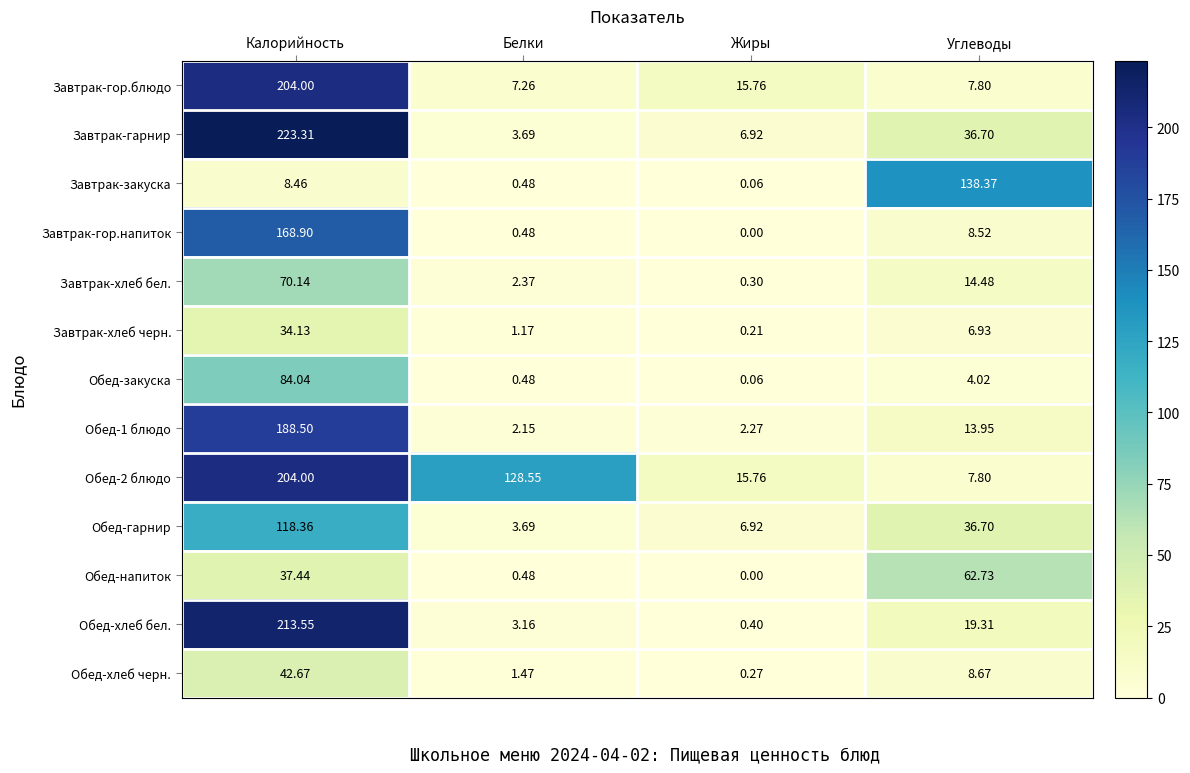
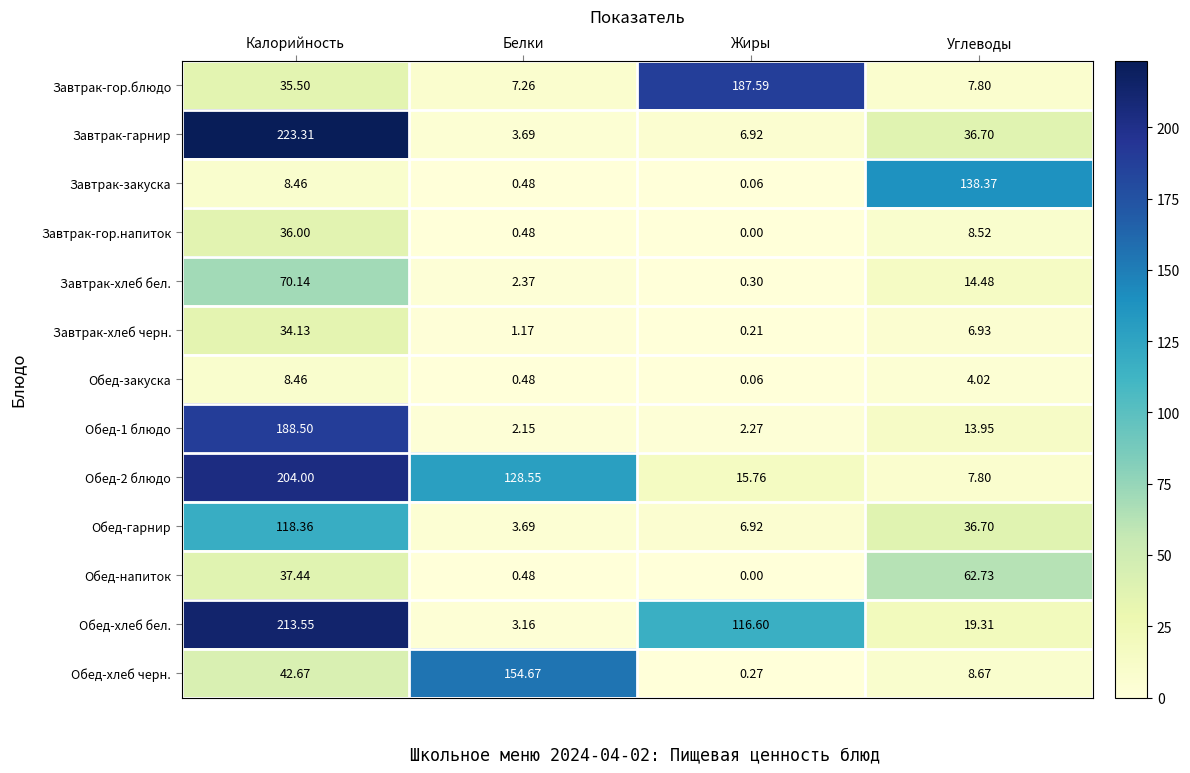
  {
    "Завтрак-гор.блюдо": {
-     "Калорийность": 204.00,
+     "Калорийность": 35.50,
      "Белки": 7.26,
-     "Жиры": 15.76,
+     "Жиры": 187.59,
      "Углеводы": 7.80
    },
    "Завтрак-гарнир": {
      "Калорийность": 223.31,
      "Белки": 3.69,
      "Жиры": 6.92,
      "Углеводы": 36.70
    },
    "Завтрак-закуска": {
      "Калорийность": 8.46,
      "Белки": 0.48,
      "Жиры": 0.06,
      "Углеводы": 138.37
    },
    "Завтрак-гор.напиток": {
-     "Калорийность": 168.90,
+     "Калорийность": 36.00,
      "Белки": 0.48,
      "Жиры": 0.00,
      "Углеводы": 8.52
    },
    "Завтрак-хлеб бел.": {
      "Калорийность": 70.14,
      "Белки": 2.37,
      "Жиры": 0.30,
      "Углеводы": 14.48
    },
    "Завтрак-хлеб черн.": {
      "Калорийность": 34.13,
      "Белки": 1.17,
      "Жиры": 0.21,
      "Углеводы": 6.93
    },
    "Обед-закуска": {
-     "Калорийность": 84.04,
+     "Калорийность": 8.46,
      "Белки": 0.48,
      "Жиры": 0.06,
      "Углеводы": 4.02
    },
    "Обед-1 блюдо": {
      "Калорийность": 188.50,
      "Белки": 2.15,
      "Жиры": 2.27,
      "Углеводы": 13.95
    },
    "Обед-2 блюдо": {
      "Калорийность": 204.00,
      "Белки": 128.55,
      "Жиры": 15.76,
      "Углеводы": 7.80
    },
    "Обед-гарнир": {
      "Калорийность": 118.36,
      "Белки": 3.69,
      "Жиры": 6.92,
      "Углеводы": 36.70
    },
    "Обед-напиток": {
      "Калорийность": 37.44,
      "Белки": 0.48,
      "Жиры": 0.00,
      "Углеводы": 62.73
    },
    "Обед-хлеб бел.": {
      "Калорийность": 213.55,
      "Белки": 3.16,
-     "Жиры": 0.40,
+     "Жиры": 116.60,
      "Углеводы": 19.31
    },
    "Обед-хлеб черн.": {
      "Калорийность": 42.67,
-     "Белки": 1.47,
+     "Белки": 154.67,
      "Жиры": 0.27,
      "Углеводы": 8.67
    }
  }
